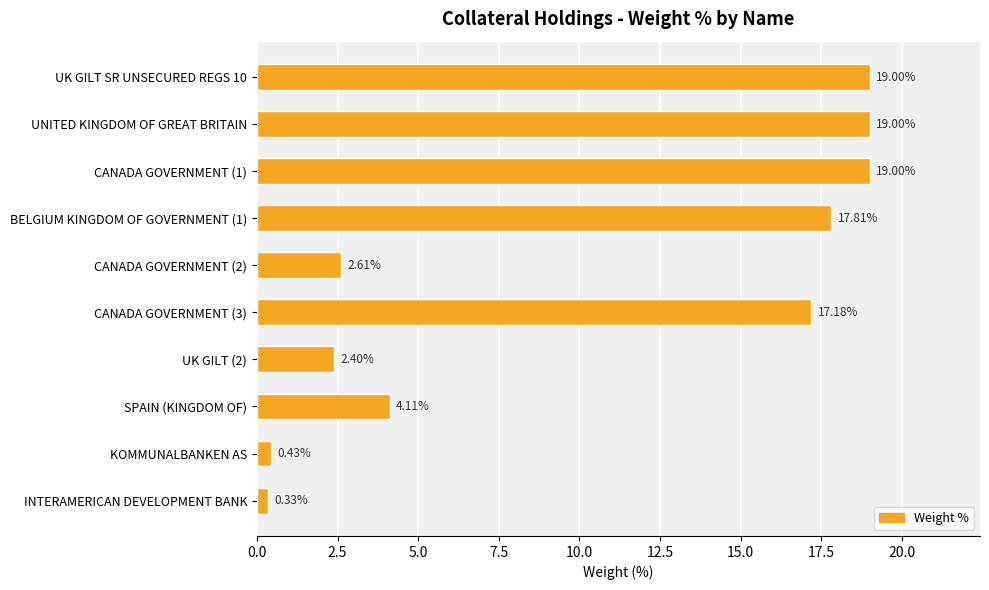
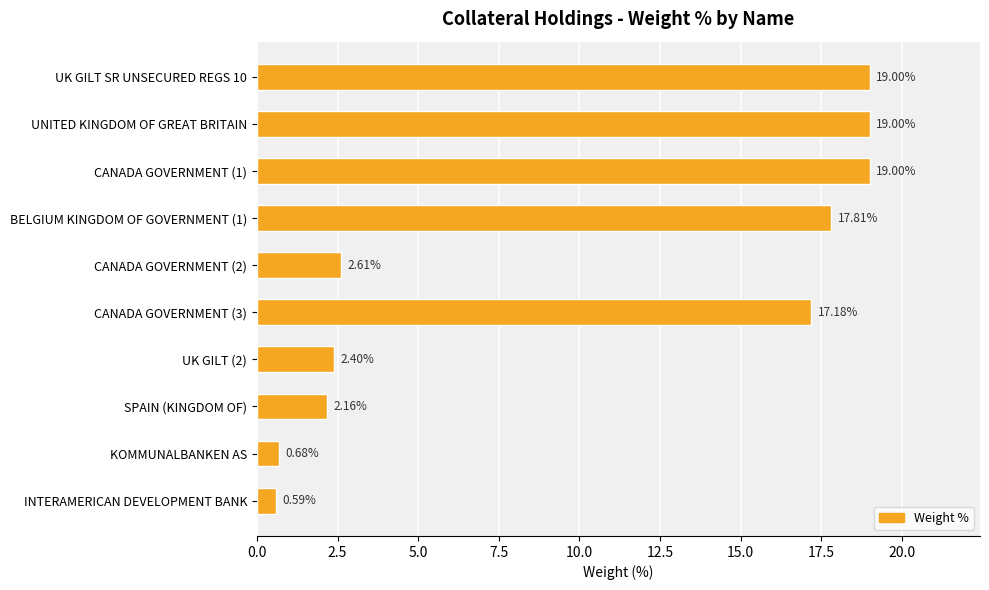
  {
    "UK GILT SR UNSECURED REGS 10": "19.00%",
    "UNITED KINGDOM OF GREAT BRITAIN": "19.00%",
    "CANADA GOVERNMENT (1)": "19.00%",
    "BELGIUM KINGDOM OF GOVERNMENT (1)": "17.81%",
    "CANADA GOVERNMENT (2)": "2.61%",
    "CANADA GOVERNMENT (3)": "17.18%",
    "UK GILT (2)": "2.40%",
-   "SPAIN (KINGDOM OF)": "4.11%",
-   "KOMMUNALBANKEN AS": "0.43%",
-   "INTERAMERICAN DEVELOPMENT BANK": "0.33%"
+   "SPAIN (KINGDOM OF)": "2.16%",
+   "KOMMUNALBANKEN AS": "0.68%",
+   "INTERAMERICAN DEVELOPMENT BANK": "0.59%"
  }
